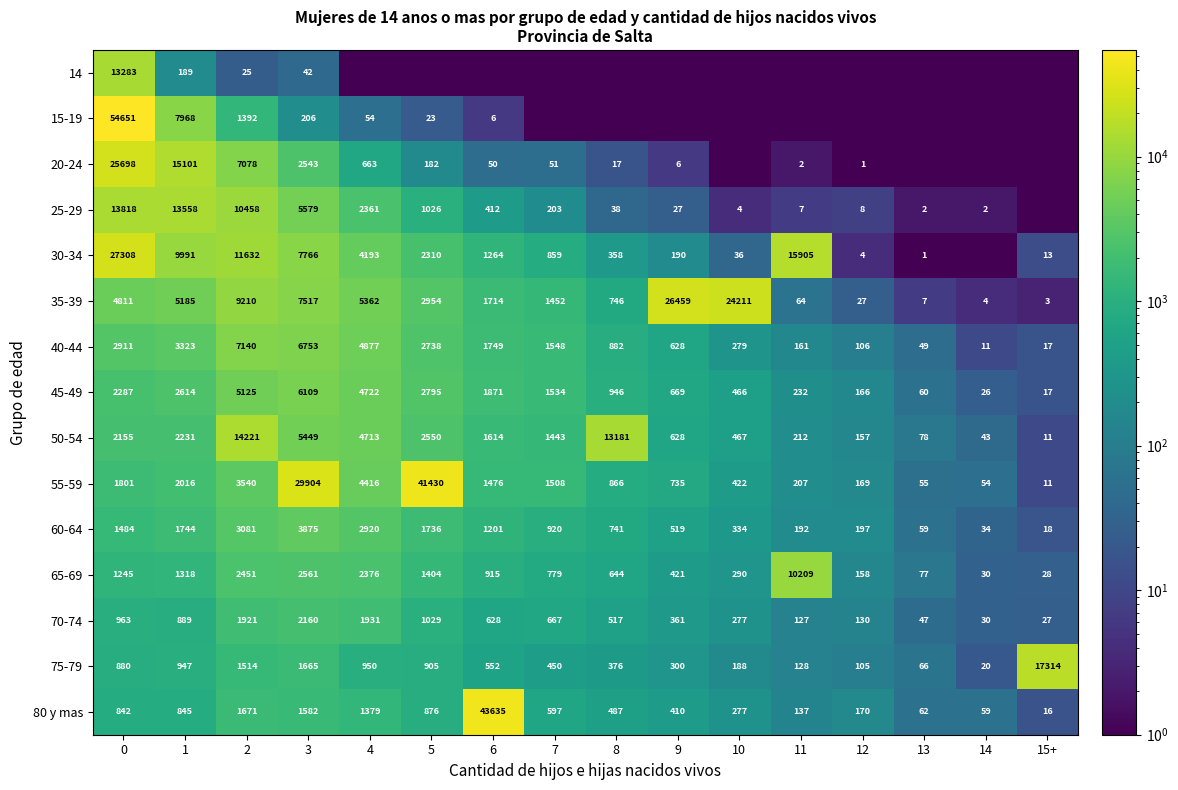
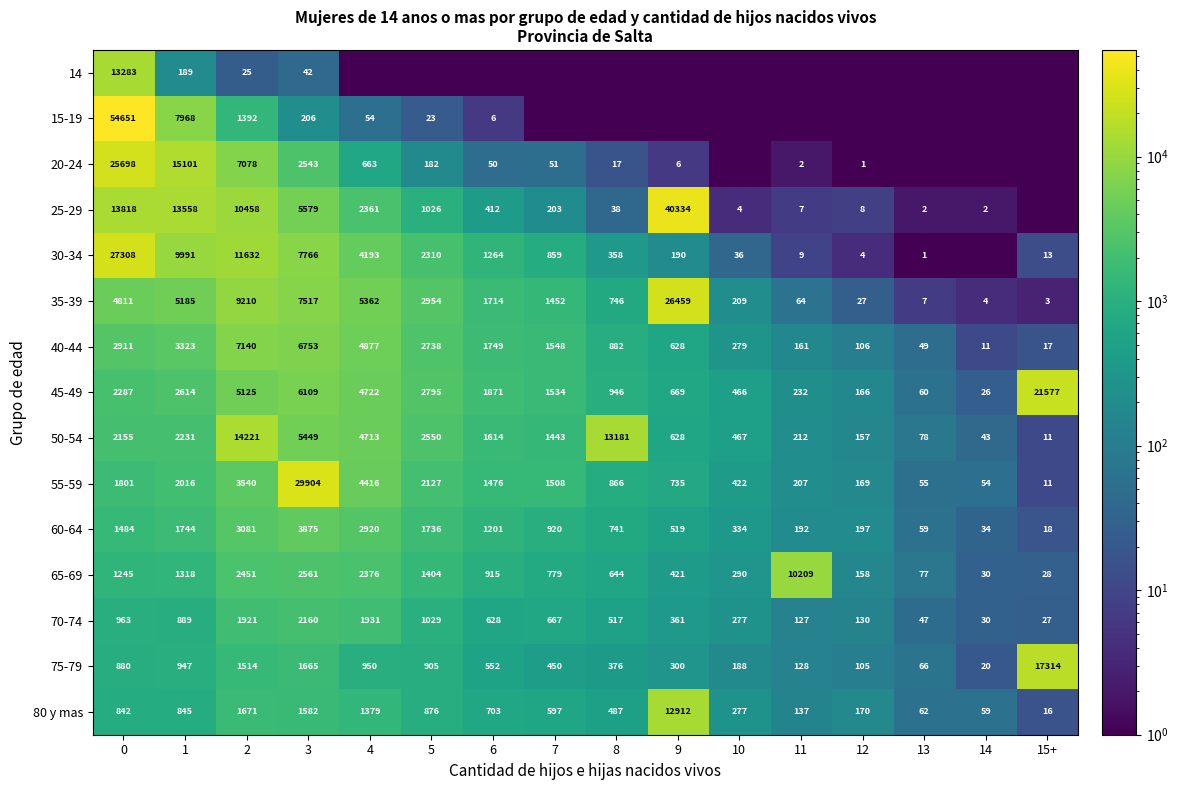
  {
    "25-29": {
      "0": 13818,
      "1": 13558,
      "2": 10458,
      "3": 5579,
      "4": 2361,
      "5": 1026,
      "6": 412,
      "7": 203,
      "8": 38,
-     "9": 27,
+     "9": 40334,
      "10": 4,
      "11": 7,
      "12": 8,
      "13": 2,
      "14": 2
    },
    "30-34": {
      "0": 27308,
      "1": 9991,
      "2": 11632,
      "3": 7766,
      "4": 4193,
      "5": 2310,
      "6": 1264,
      "7": 859,
      "8": 358,
      "9": 190,
      "10": 36,
-     "11": 15905,
+     "11": 9,
      "12": 4,
      "13": 1,
      "15+": 13
    },
    "35-39": {
      "0": 4811,
      "1": 5185,
      "2": 9210,
      "3": 7517,
      "4": 5362,
      "5": 2954,
      "6": 1714,
      "7": 1452,
      "8": 746,
      "9": 26459,
-     "10": 24211,
+     "10": 209,
      "11": 64,
      "12": 27,
      "13": 7,
      "14": 4,
      "15+": 3
    },
    "45-49": {
      "0": 2287,
      "1": 2614,
      "2": 5125,
      "3": 6109,
      "4": 4722,
      "5": 2795,
      "6": 1871,
      "7": 1534,
      "8": 946,
      "9": 669,
      "10": 466,
      "11": 232,
      "12": 166,
      "13": 60,
      "14": 26,
-     "15+": 17
+     "15+": 21577
    },
    "55-59": {
      "0": 1801,
      "1": 2016,
      "2": 3540,
      "3": 29904,
      "4": 4416,
-     "5": 41430,
+     "5": 2127,
      "6": 1476,
      "7": 1508,
      "8": 866,
      "9": 735,
      "10": 422,
      "11": 207,
      "12": 169,
      "13": 55,
      "14": 54,
      "15+": 11
    },
    "80 y mas": {
      "0": 842,
      "1": 845,
      "2": 1671,
      "3": 1582,
      "4": 1379,
      "5": 876,
-     "6": 43635,
+     "6": 703,
      "7": 597,
      "8": 487,
-     "9": 410,
+     "9": 12912,
      "10": 277,
      "11": 137,
      "12": 170,
      "13": 62,
      "14": 59,
      "15+": 16
    }
  }
